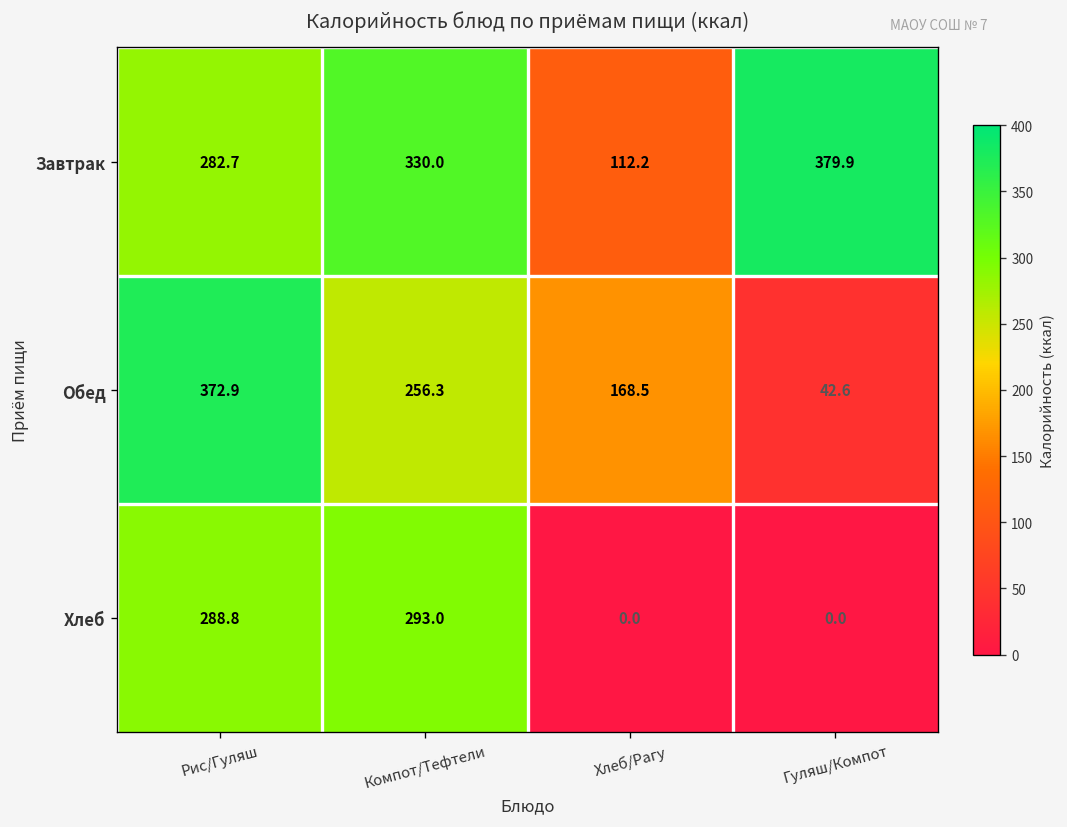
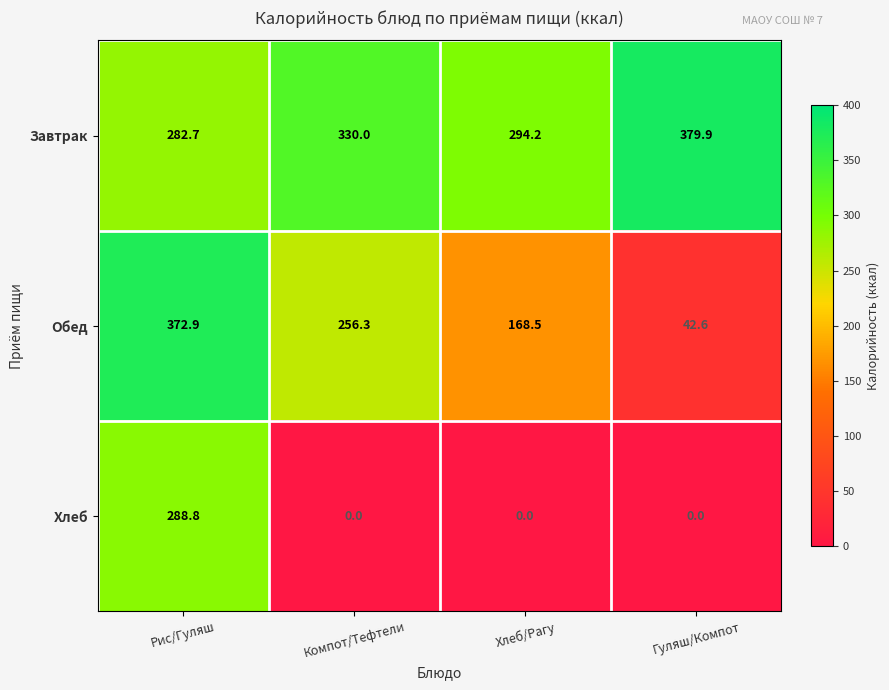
  {
    "Завтрак": {
      "Рис/Гуляш": 282.7,
      "Компот/Тефтели": 330.0,
-     "Хлеб/Рагу": 112.2,
+     "Хлеб/Рагу": 294.2,
      "Гуляш/Компот": 379.9
    },
    "Обед": {
      "Рис/Гуляш": 372.9,
      "Компот/Тефтели": 256.3,
      "Хлеб/Рагу": 168.5,
      "Гуляш/Компот": 42.6
    },
    "Хлеб": {
      "Рис/Гуляш": 288.8,
-     "Компот/Тефтели": 293.0,
+     "Компот/Тефтели": 0.0,
      "Хлеб/Рагу": 0.0,
      "Гуляш/Компот": 0.0
    }
  }
